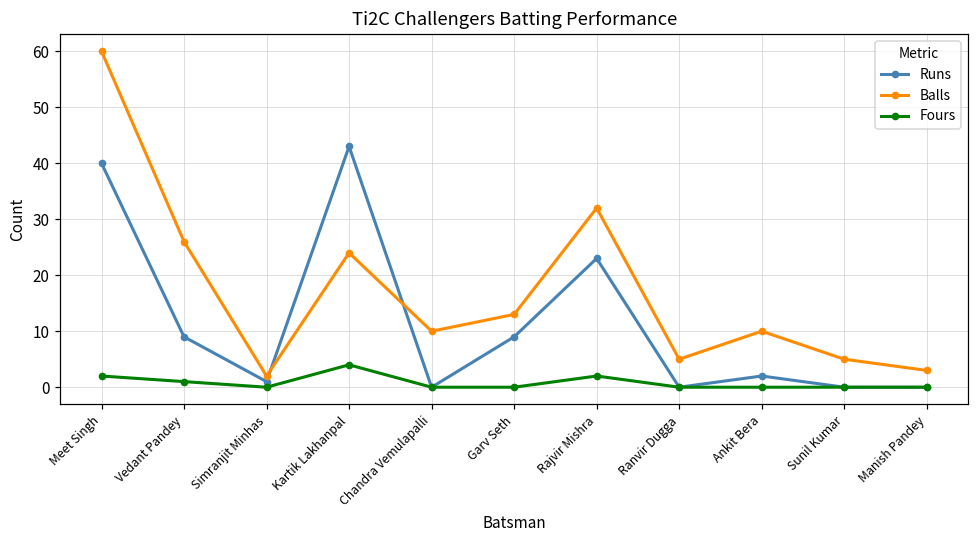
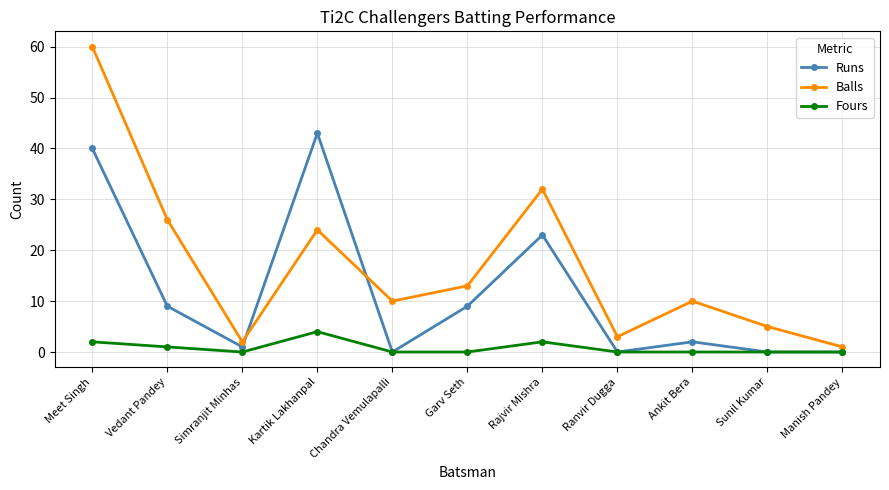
  {
    "Runs": {
      "Meet Singh": 40,
      "Vedant Pandey": 9,
      "Simranjit Minhas": 1,
      "Kartik Lakhanpal": 43,
      "Garv Seth": 9,
      "Rajvir Mishra": 23,
      "Ankit Bera": 2
    },
    "Balls": {
      "Meet Singh": 60,
      "Vedant Pandey": 26,
      "Simranjit Minhas": 2,
      "Kartik Lakhanpal": 24,
      "Chandra Vemulapalli": 10,
      "Garv Seth": 13,
      "Rajvir Mishra": 32,
-     "Ranvir Dugga": 5,
+     "Ranvir Dugga": 3,
      "Ankit Bera": 10,
      "Sunil Kumar": 5,
-     "Manish Pandey": 3
+     "Manish Pandey": 1
    },
    "Fours": {
      "Meet Singh": 2,
      "Vedant Pandey": 1,
      "Simranjit Minhas": 0,
      "Kartik Lakhanpal": 4,
      "Garv Seth": 0,
      "Rajvir Mishra": 2,
      "Ankit Bera": 0
    }
  }
